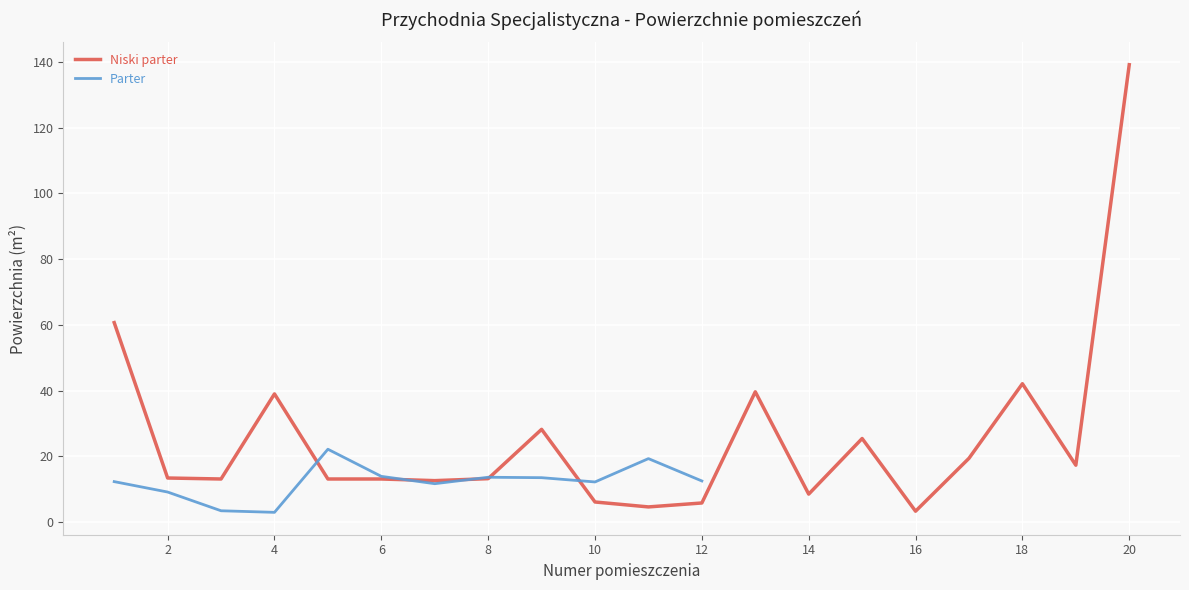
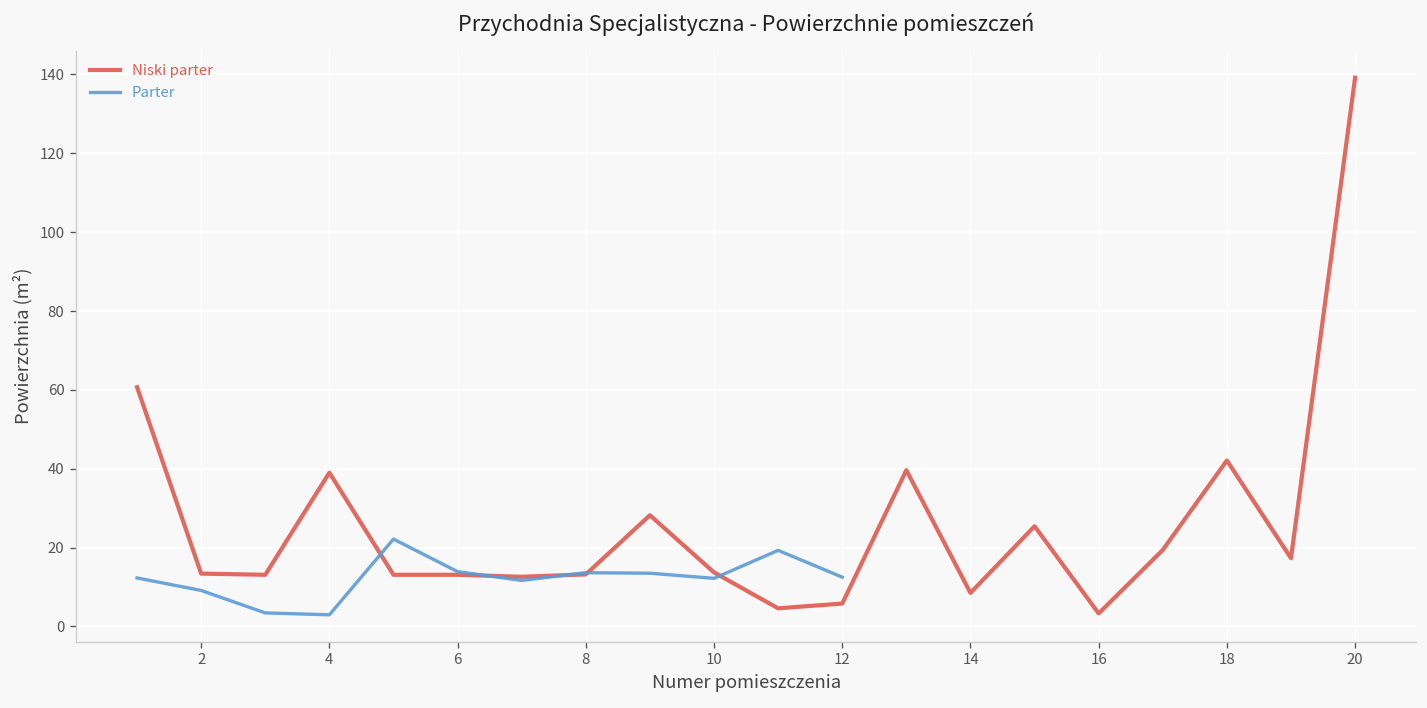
  {
    "Niski parter": {
      "2": 13,
      "4": 39,
      "6": 13,
-     "10": 6,
+     "10": 14,
      "12": 6,
      "14": 9,
      "16": 3,
      "18": 42,
      "20": 139
    },
    "Parter": {
      "2": 9,
      "4": 3,
      "6": 14,
      "10": 12,
      "12": 13
    }
  }
